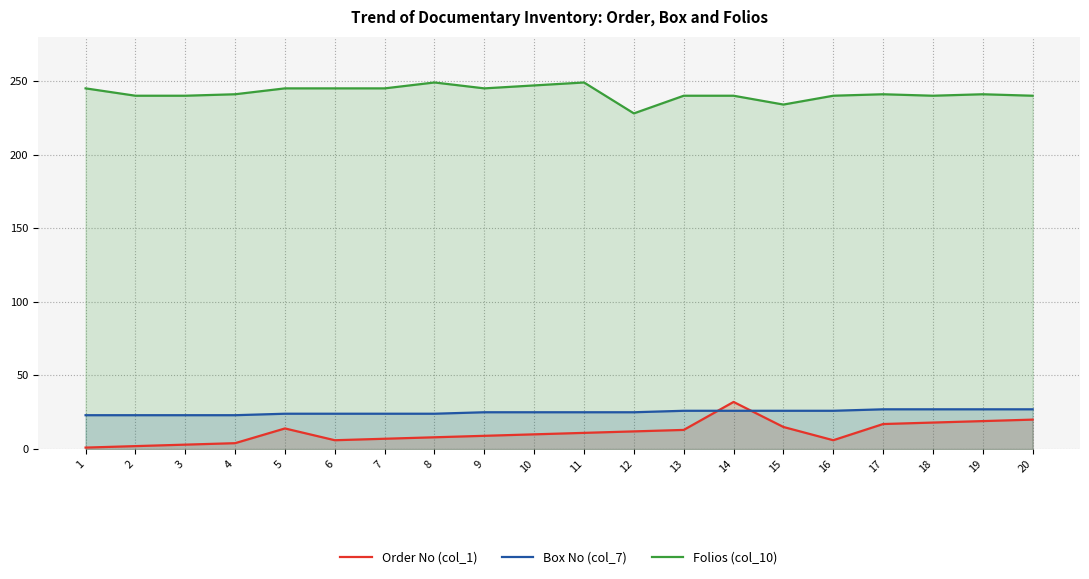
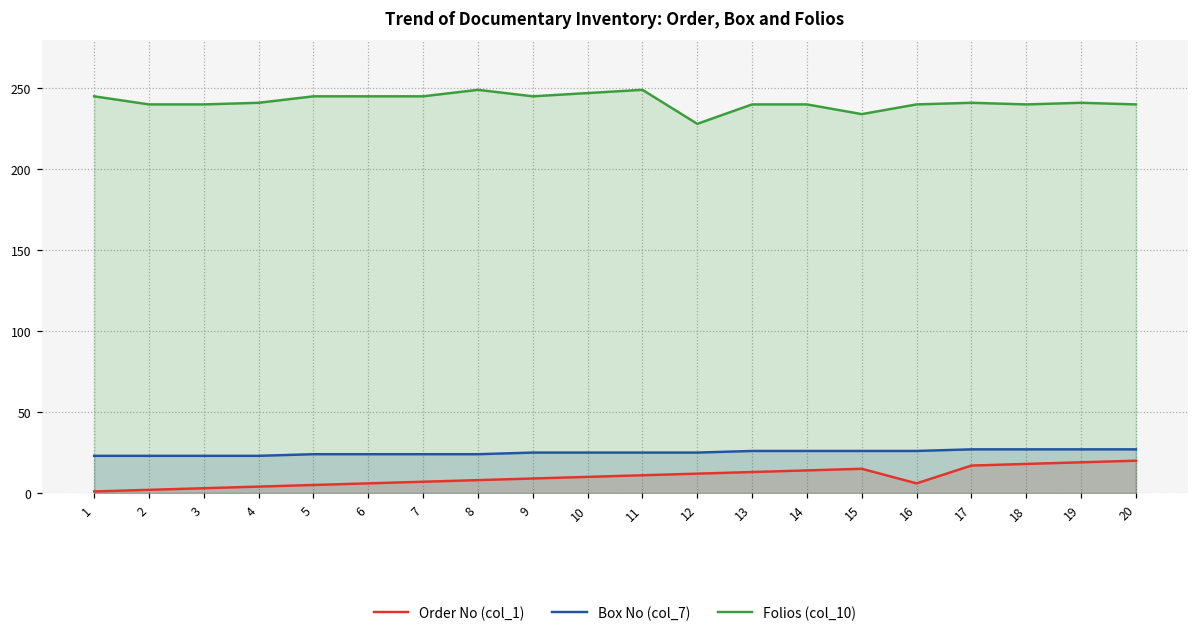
  {
    "Order No (col_1)": {
      "1": 1,
      "2": 2,
      "3": 3,
      "4": 4,
-     "5": 14,
+     "5": 5,
      "6": 6,
      "7": 7,
      "8": 8,
      "9": 9,
      "10": 10,
      "11": 11,
      "12": 12,
      "13": 13,
-     "14": 32,
+     "14": 14,
      "15": 15,
      "16": 6,
      "17": 17,
      "18": 18,
      "19": 19,
      "20": 20
    },
    "Box No (col_7)": {
      "1": 23,
      "2": 23,
      "3": 23,
      "4": 23,
      "5": 24,
      "6": 24,
      "7": 24,
      "8": 24,
      "9": 25,
      "10": 25,
      "11": 25,
      "12": 25,
      "13": 26,
      "14": 26,
      "15": 26,
      "16": 26,
      "17": 27,
      "18": 27,
      "19": 27,
      "20": 27
    },
    "Folios (col_10)": {
      "1": 245,
      "2": 240,
      "3": 240,
      "4": 241,
      "5": 245,
      "6": 245,
      "7": 245,
      "8": 249,
      "9": 245,
      "10": 247,
      "11": 249,
      "12": 228,
      "13": 240,
      "14": 240,
      "15": 234,
      "16": 240,
      "17": 241,
      "18": 240,
      "19": 241,
      "20": 240
    }
  }
